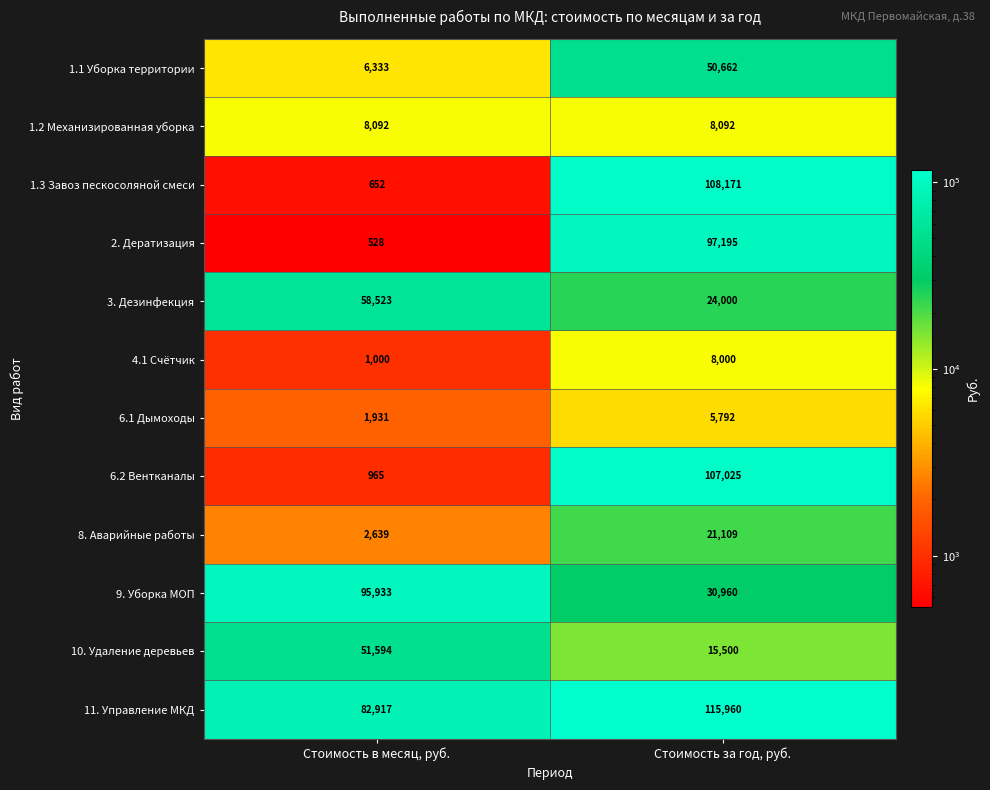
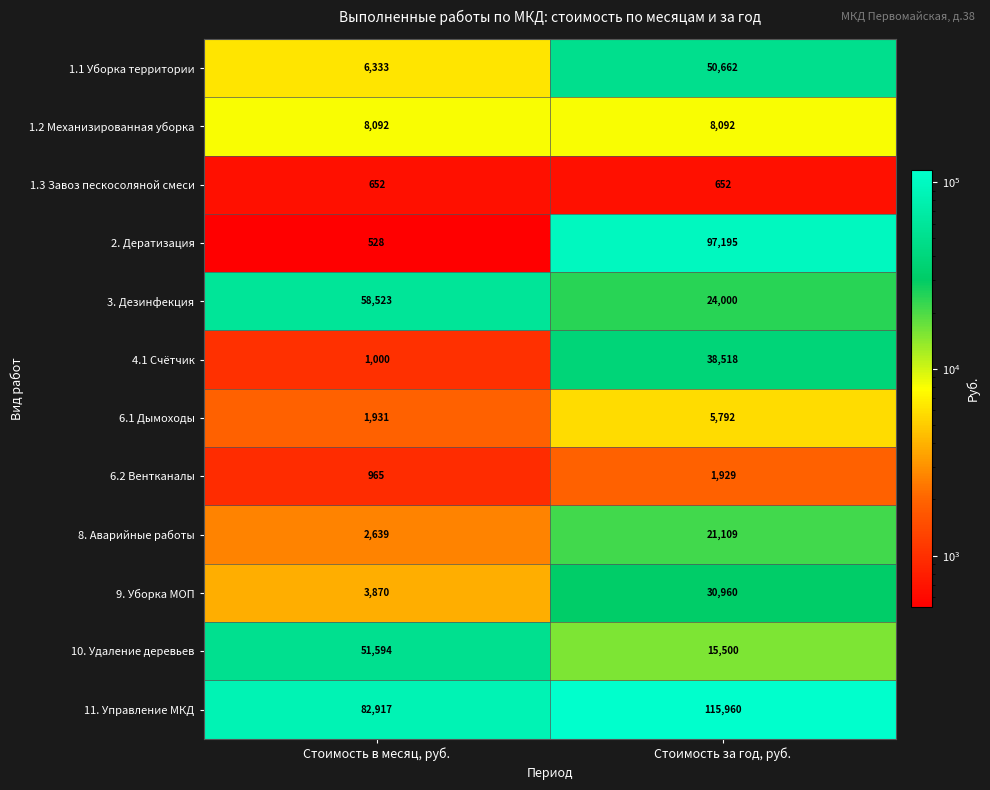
  {
    "1.1 Уборка территории": {
      "Стоимость в месяц, руб.": "6,333",
      "Стоимость за год, руб.": "50,662"
    },
    "1.2 Механизированная уборка": {
      "Стоимость в месяц, руб.": "8,092",
      "Стоимость за год, руб.": "8,092"
    },
    "1.3 Завоз пескосоляной смеси": {
      "Стоимость в месяц, руб.": "652",
-     "Стоимость за год, руб.": "108,171"
+     "Стоимость за год, руб.": "652"
    },
    "2. Дератизация": {
      "Стоимость в месяц, руб.": "528",
      "Стоимость за год, руб.": "97,195"
    },
    "3. Дезинфекция": {
      "Стоимость в месяц, руб.": "58,523",
      "Стоимость за год, руб.": "24,000"
    },
    "4.1 Счётчик": {
      "Стоимость в месяц, руб.": "1,000",
-     "Стоимость за год, руб.": "8,000"
+     "Стоимость за год, руб.": "38,518"
    },
    "6.1 Дымоходы": {
      "Стоимость в месяц, руб.": "1,931",
      "Стоимость за год, руб.": "5,792"
    },
    "6.2 Вентканалы": {
      "Стоимость в месяц, руб.": "965",
-     "Стоимость за год, руб.": "107,025"
+     "Стоимость за год, руб.": "1,929"
    },
    "8. Аварийные работы": {
      "Стоимость в месяц, руб.": "2,639",
      "Стоимость за год, руб.": "21,109"
    },
    "9. Уборка МОП": {
-     "Стоимость в месяц, руб.": "95,933",
+     "Стоимость в месяц, руб.": "3,870",
      "Стоимость за год, руб.": "30,960"
    },
    "10. Удаление деревьев": {
      "Стоимость в месяц, руб.": "51,594",
      "Стоимость за год, руб.": "15,500"
    },
    "11. Управление МКД": {
      "Стоимость в месяц, руб.": "82,917",
      "Стоимость за год, руб.": "115,960"
    }
  }
